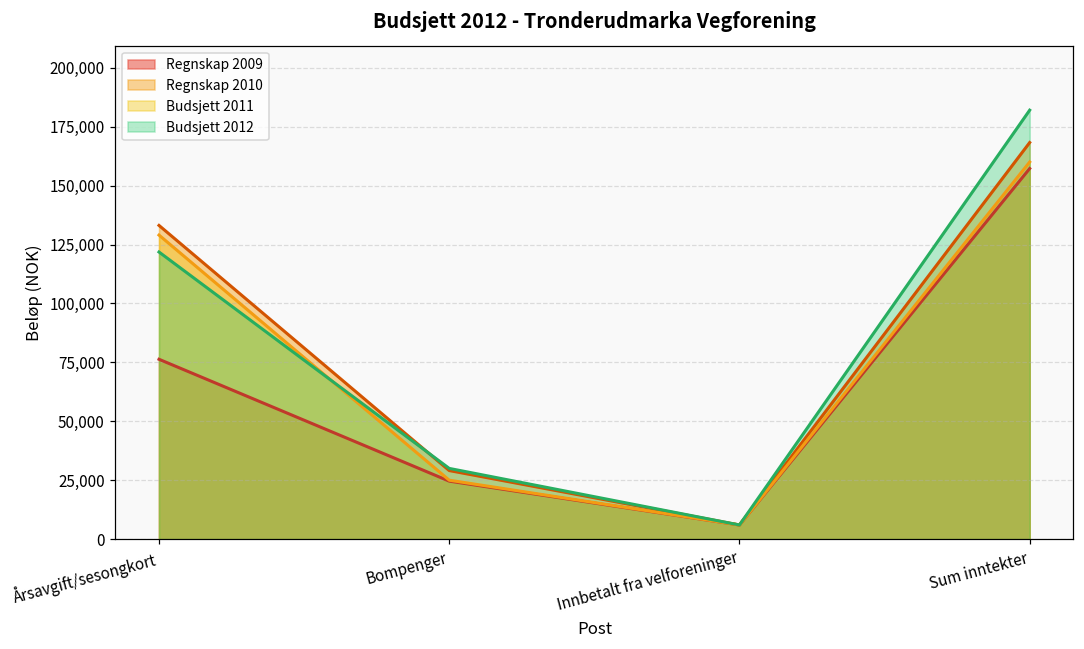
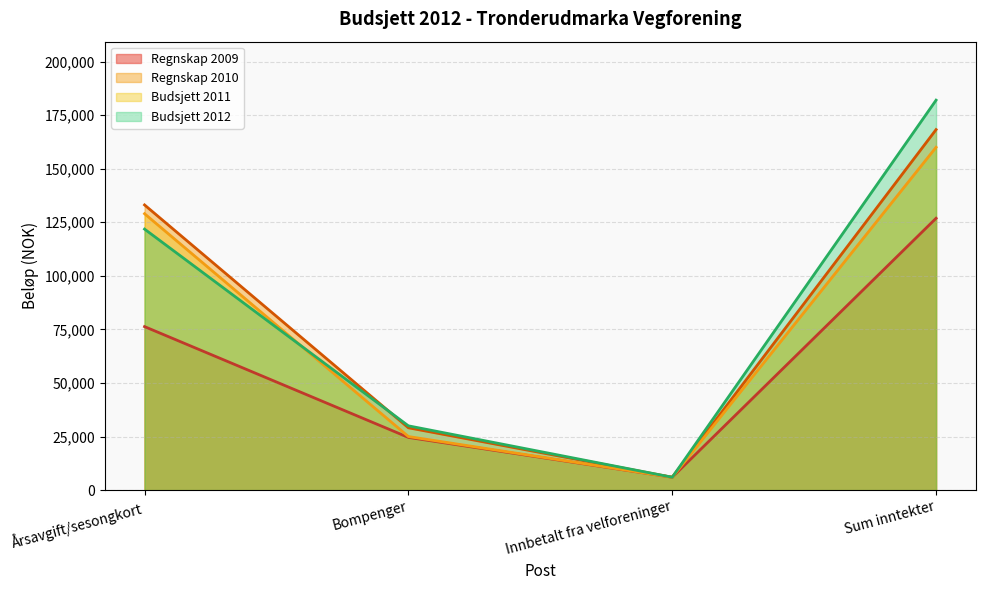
  {
    "Regnskap 2009": {
      "Årsavgift/sesongkort": "76,000",
-     "Sum inntekter": "157,000"
+     "Sum inntekter": "127,000"
    },
    "Budsjett 2012": {
      "Årsavgift/sesongkort": "122,000",
      "Sum inntekter": "182,000"
    }
  }
